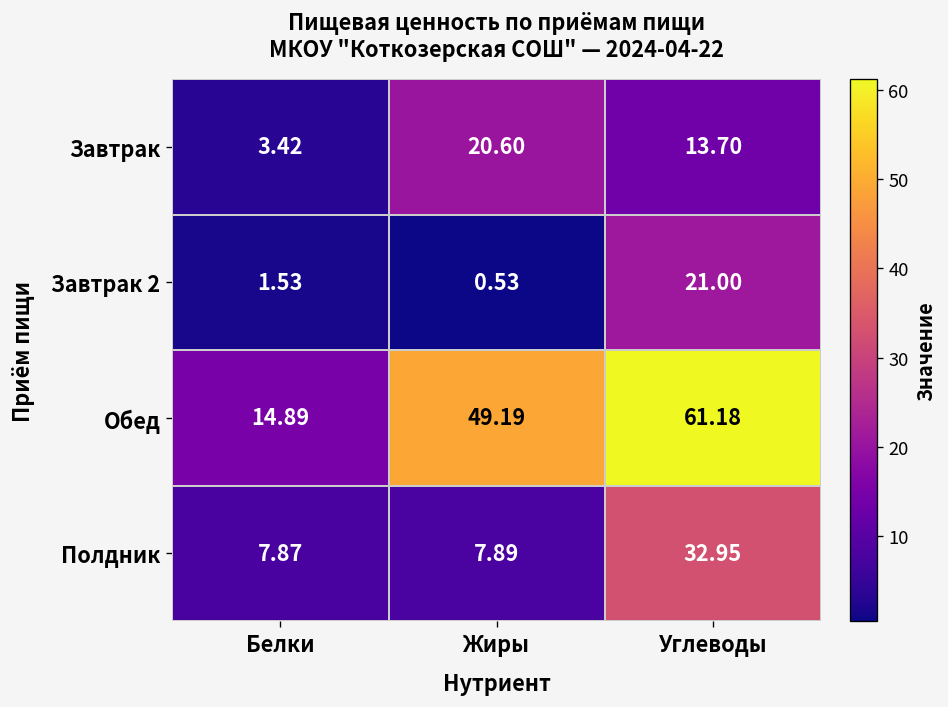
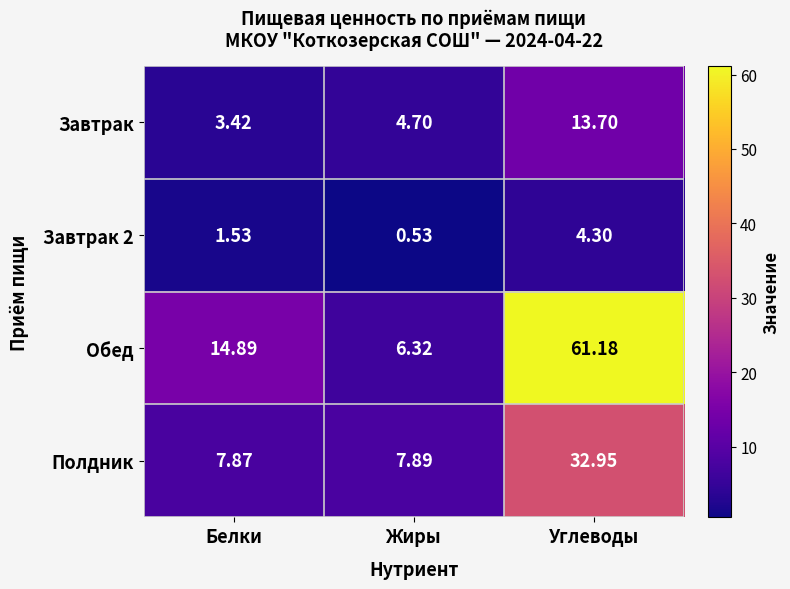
  {
    "Завтрак": {
      "Белки": 3.42,
-     "Жиры": 20.60,
+     "Жиры": 4.70,
      "Углеводы": 13.70
    },
    "Завтрак 2": {
      "Белки": 1.53,
      "Жиры": 0.53,
-     "Углеводы": 21.00
+     "Углеводы": 4.30
    },
    "Обед": {
      "Белки": 14.89,
-     "Жиры": 49.19,
+     "Жиры": 6.32,
      "Углеводы": 61.18
    },
    "Полдник": {
      "Белки": 7.87,
      "Жиры": 7.89,
      "Углеводы": 32.95
    }
  }
